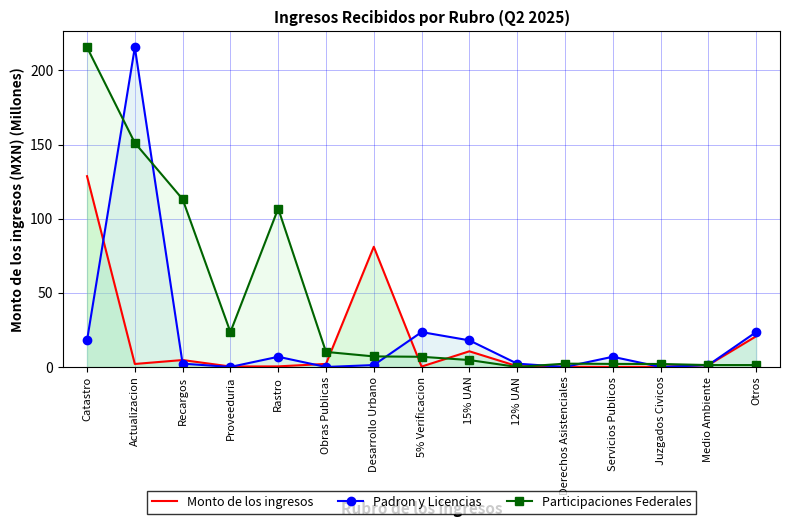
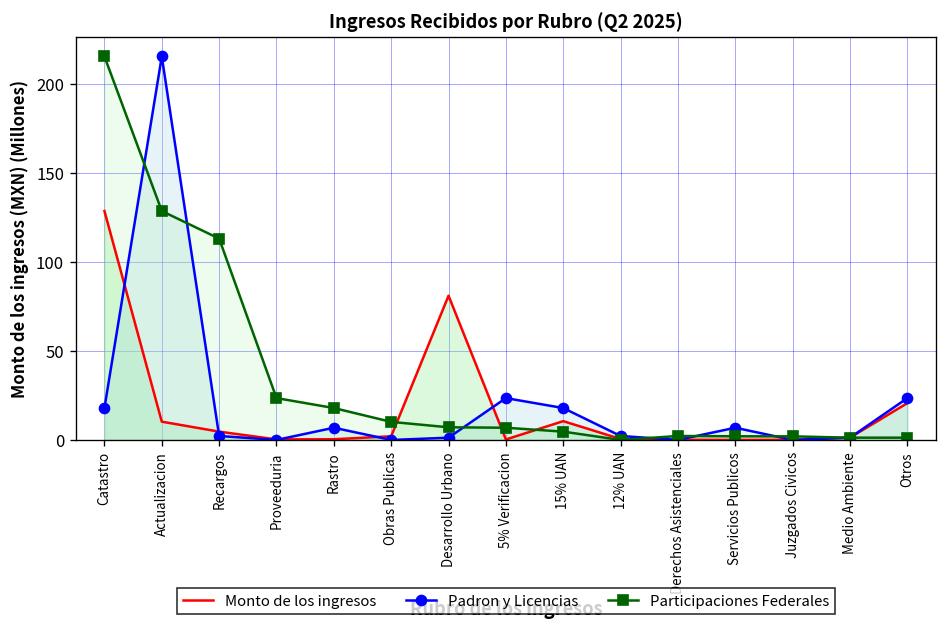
  {
    "Monto de los ingresos": {
      "Catastro": 129,
-     "Actualizacion": 2,
+     "Actualizacion": 10,
      "Recargos": 5,
      "Rastro": 0,
      "Obras Publicas": 2,
      "Desarrollo Urbano": 81,
      "5% Verificacion": 0,
      "15% UAN": 11,
      "Servicios Publicos": 0,
      "Otros": 21
    },
    "Padron y Licencias": {
      "Catastro": 18,
      "Actualizacion": 216,
      "Recargos": 2,
      "Rastro": 7,
      "Obras Publicas": 0,
      "Desarrollo Urbano": 1,
      "5% Verificacion": 24,
      "15% UAN": 18,
      "Servicios Publicos": 7,
      "Otros": 24
    },
    "Participaciones Federales": {
      "Catastro": 216,
-     "Actualizacion": 151,
+     "Actualizacion": 129,
      "Recargos": 113,
      "Proveeduria": 24,
-     "Rastro": 107,
+     "Rastro": 18,
      "Obras Publicas": 10,
      "Desarrollo Urbano": 7,
      "5% Verificacion": 7,
      "15% UAN": 5,
      "Derechos Asistenciales": 2,
      "Servicios Publicos": 2,
      "Juzgados Civicos": 2,
      "Otros": 1
    }
  }
